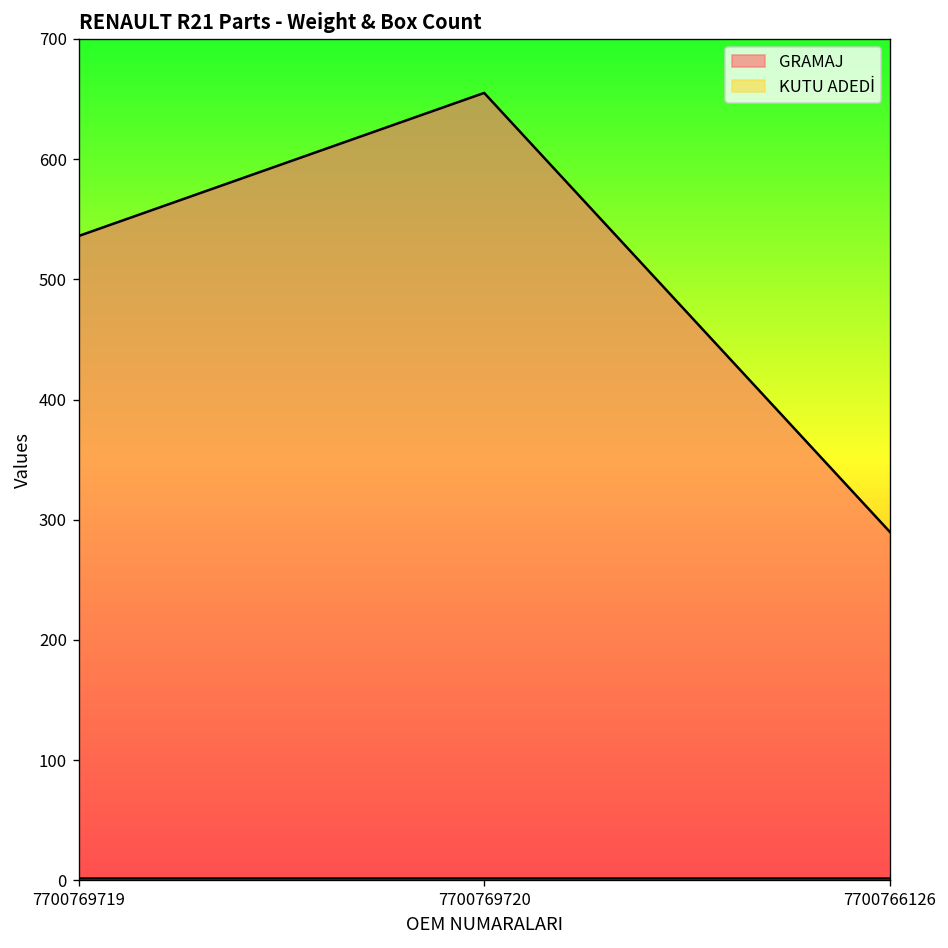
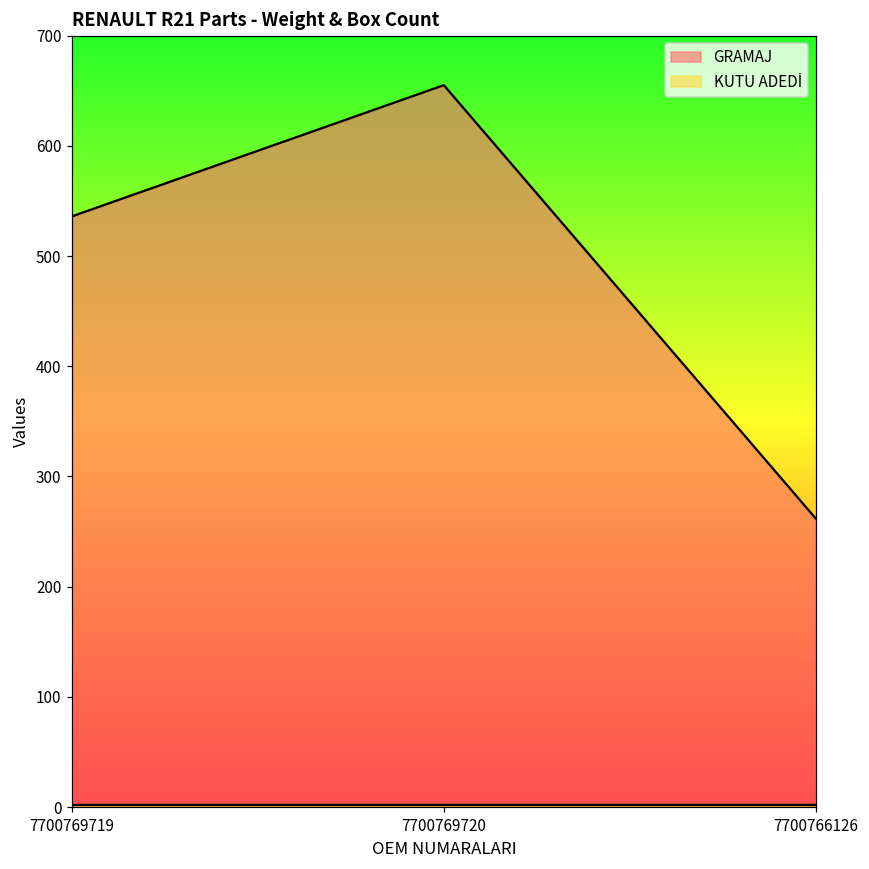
  {
    "GRAMAJ": {
      "7700769719": 536,
      "7700769720": 655,
-     "7700766126": 290
+     "7700766126": 262
    },
    "KUTU ADEDİ": {
      "7700769719": 2,
      "7700769720": 2,
      "7700766126": 2
    }
  }
